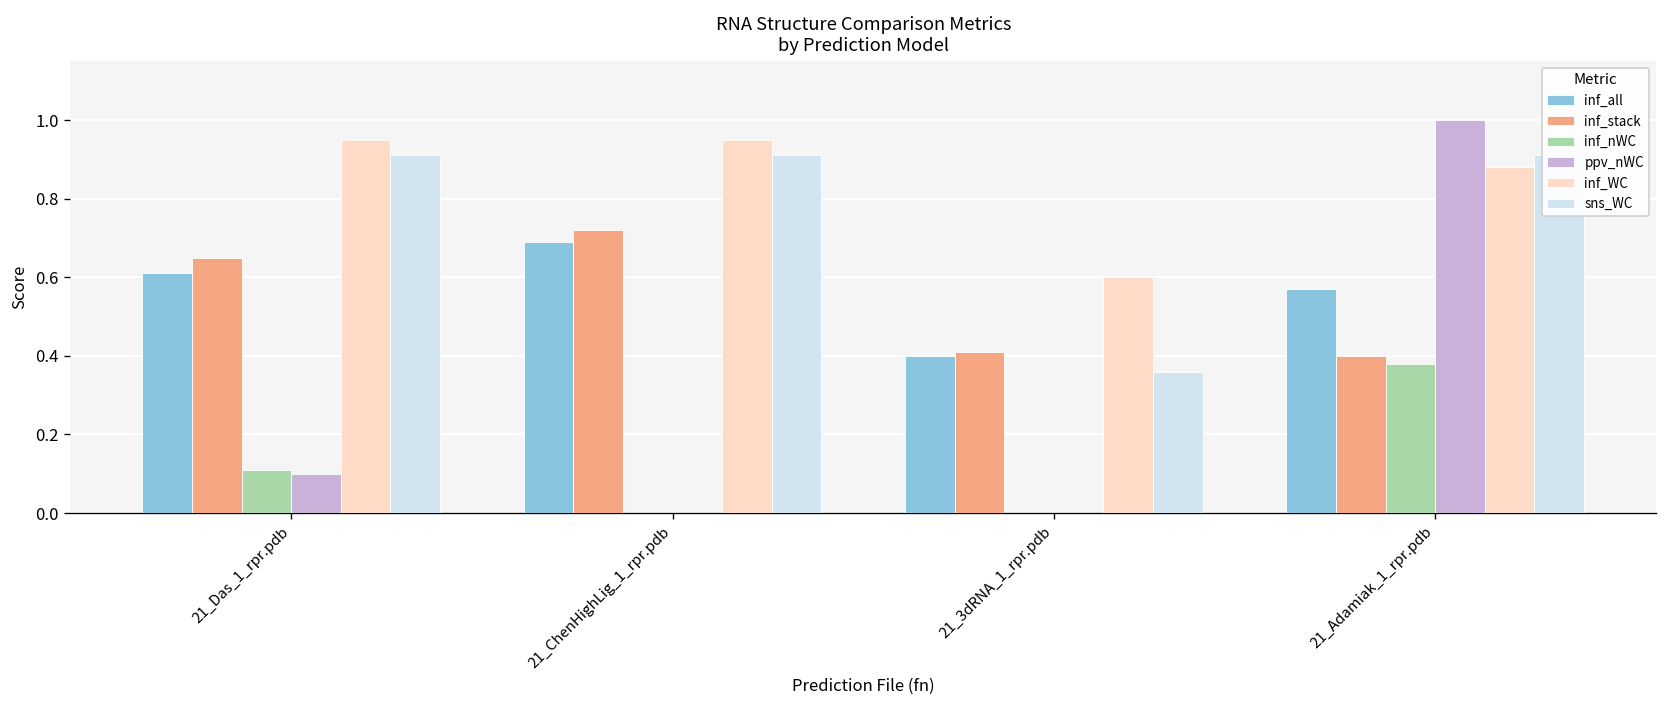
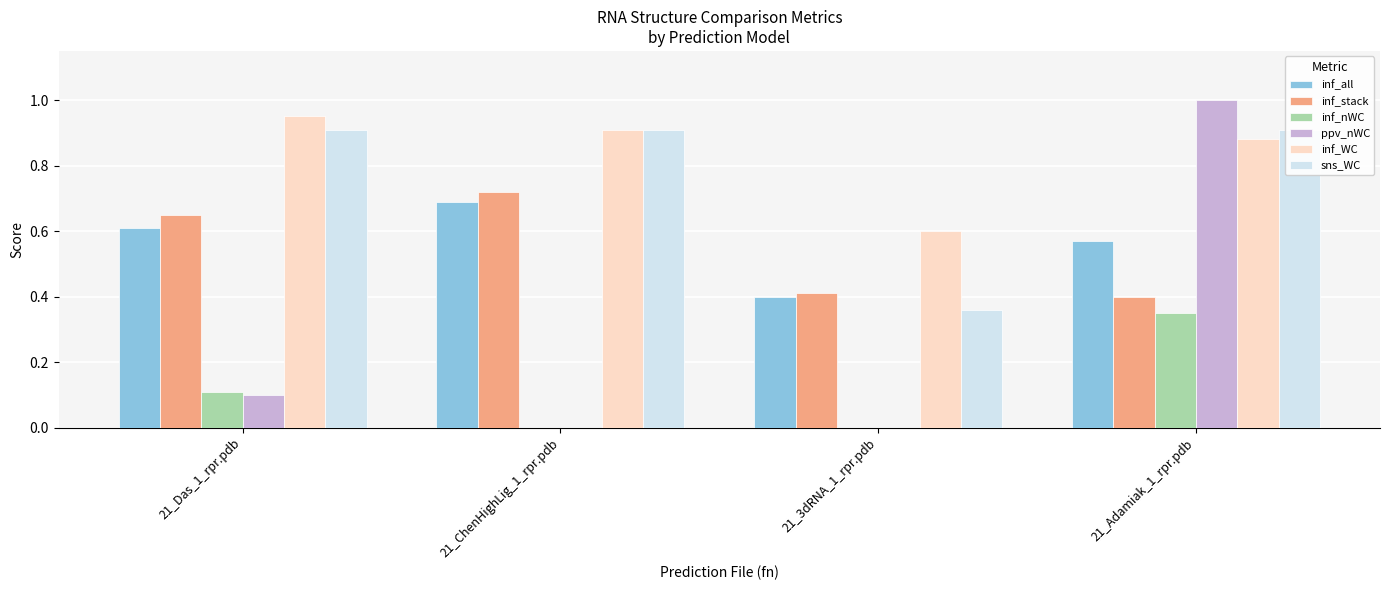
  {
    "inf_all": {
      "21_Das_1_rpr.pdb": 0.61,
      "21_ChenHighLig_1_rpr.pdb": 0.69,
      "21_3dRNA_1_rpr.pdb": 0.40,
      "21_Adamiak_1_rpr.pdb": 0.57
    },
    "inf_stack": {
      "21_Das_1_rpr.pdb": 0.65,
      "21_ChenHighLig_1_rpr.pdb": 0.72,
      "21_3dRNA_1_rpr.pdb": 0.41,
      "21_Adamiak_1_rpr.pdb": 0.40
    },
    "inf_nWC": {
      "21_Das_1_rpr.pdb": 0.11,
      "21_ChenHighLig_1_rpr.pdb": 0.00,
      "21_3dRNA_1_rpr.pdb": 0.00,
-     "21_Adamiak_1_rpr.pdb": 0.38
+     "21_Adamiak_1_rpr.pdb": 0.35
    },
    "inf_WC": {
      "21_Das_1_rpr.pdb": 0.95,
-     "21_ChenHighLig_1_rpr.pdb": 0.95,
+     "21_ChenHighLig_1_rpr.pdb": 0.91,
      "21_3dRNA_1_rpr.pdb": 0.60,
      "21_Adamiak_1_rpr.pdb": 0.88
    }
  }
